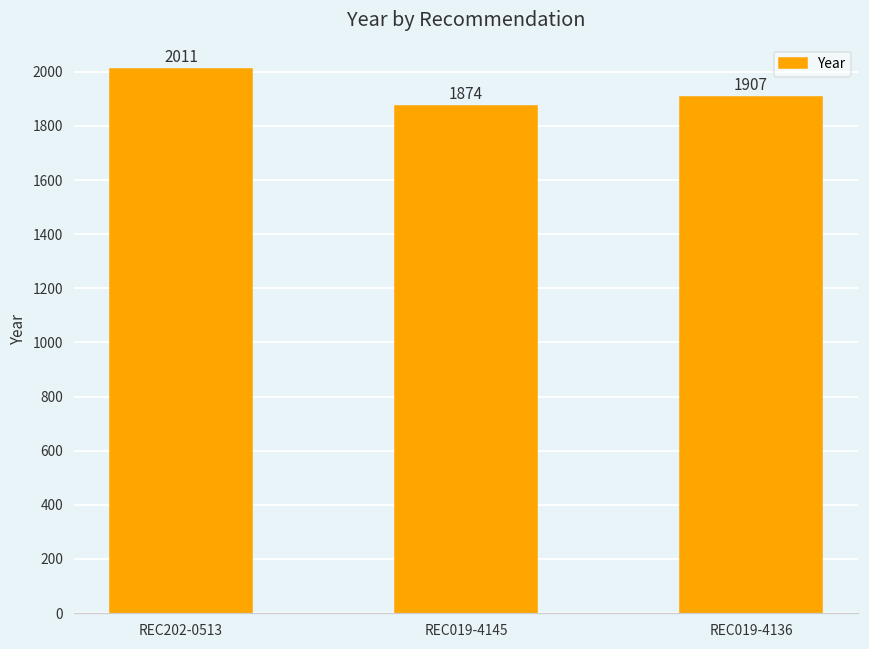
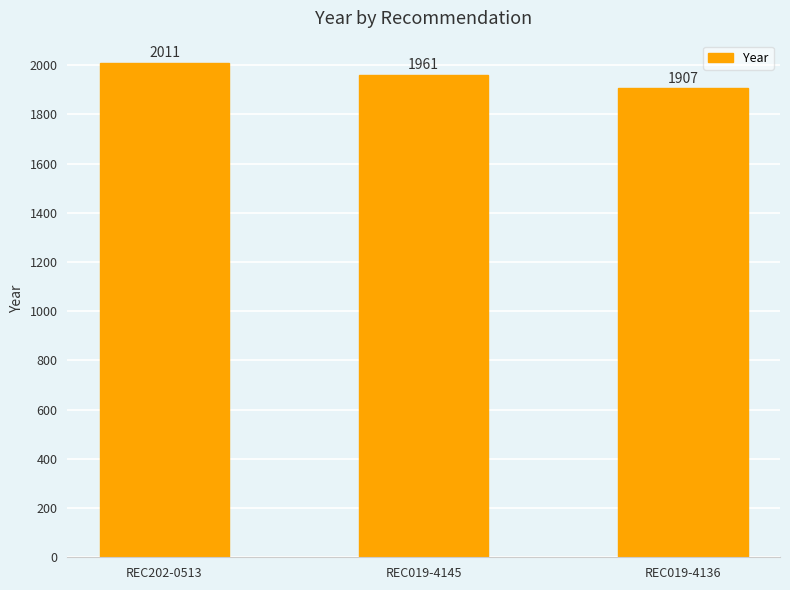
  {
    "REC202-0513": 2011,
-   "REC019-4145": 1874,
+   "REC019-4145": 1961,
    "REC019-4136": 1907
  }
